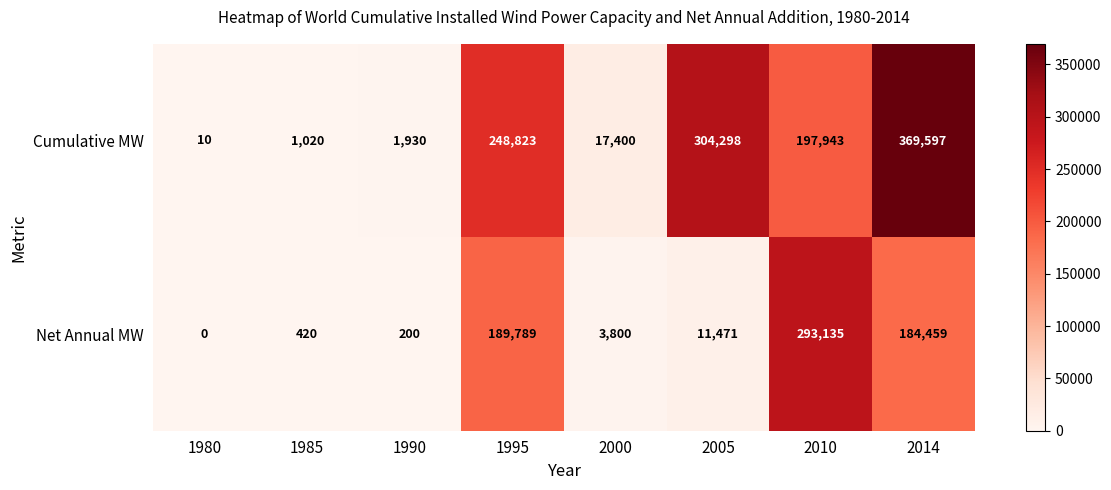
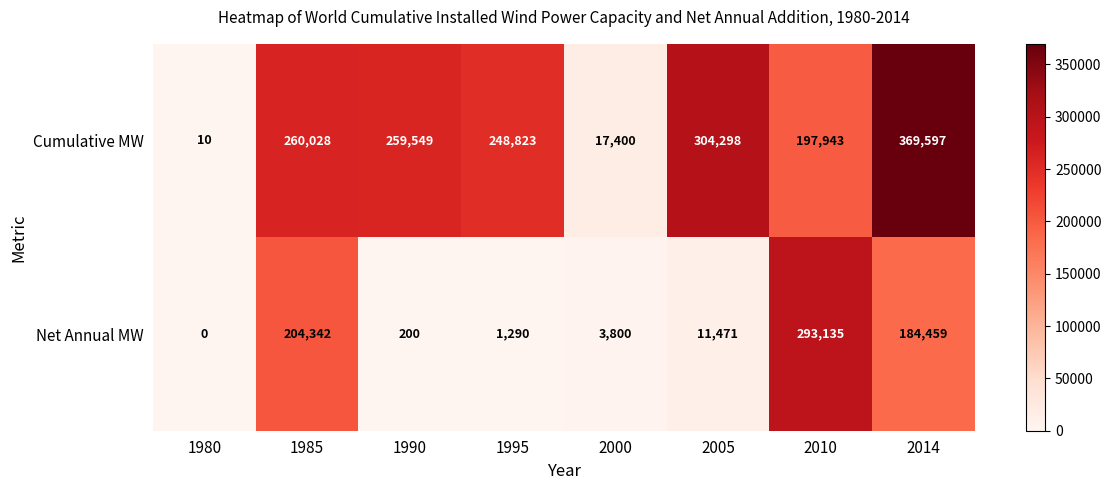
  {
    "Cumulative MW": {
      "1980": "10",
-     "1985": "1,020",
-     "1990": "1,930",
+     "1985": "260,028",
+     "1990": "259,549",
      "1995": "248,823",
      "2000": "17,400",
      "2005": "304,298",
      "2010": "197,943",
      "2014": "369,597"
    },
    "Net Annual MW": {
      "1980": "0",
-     "1985": "420",
+     "1985": "204,342",
      "1990": "200",
-     "1995": "189,789",
+     "1995": "1,290",
      "2000": "3,800",
      "2005": "11,471",
      "2010": "293,135",
      "2014": "184,459"
    }
  }
